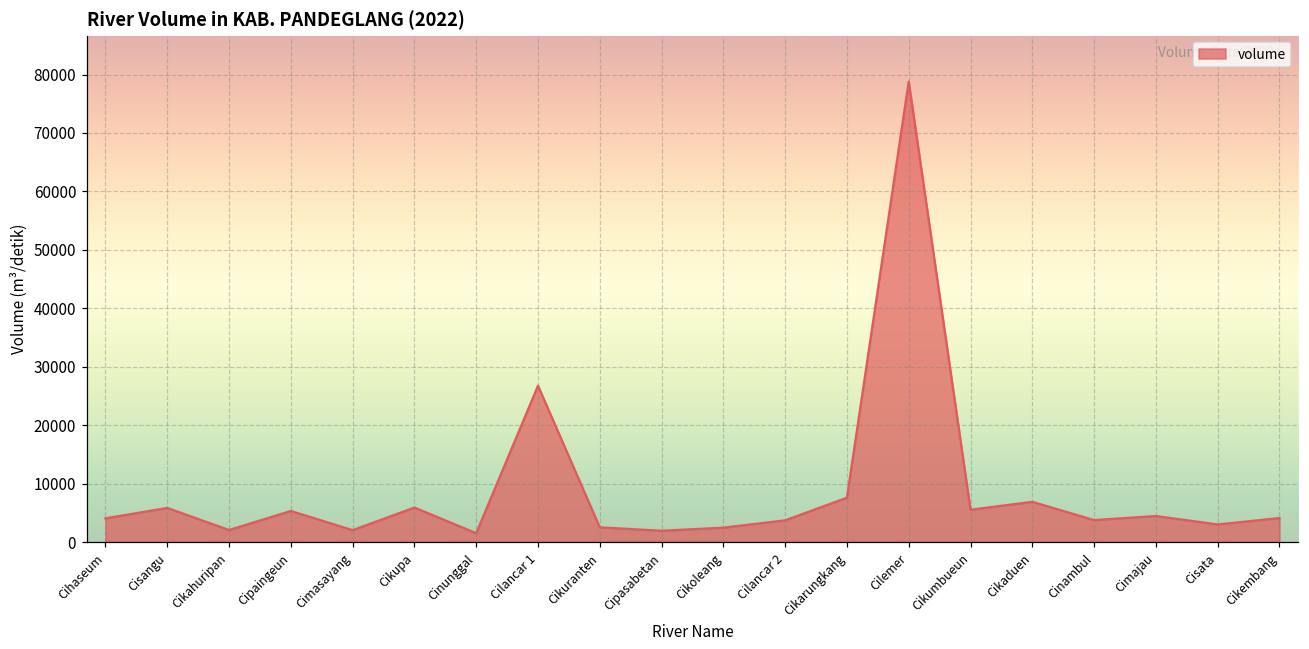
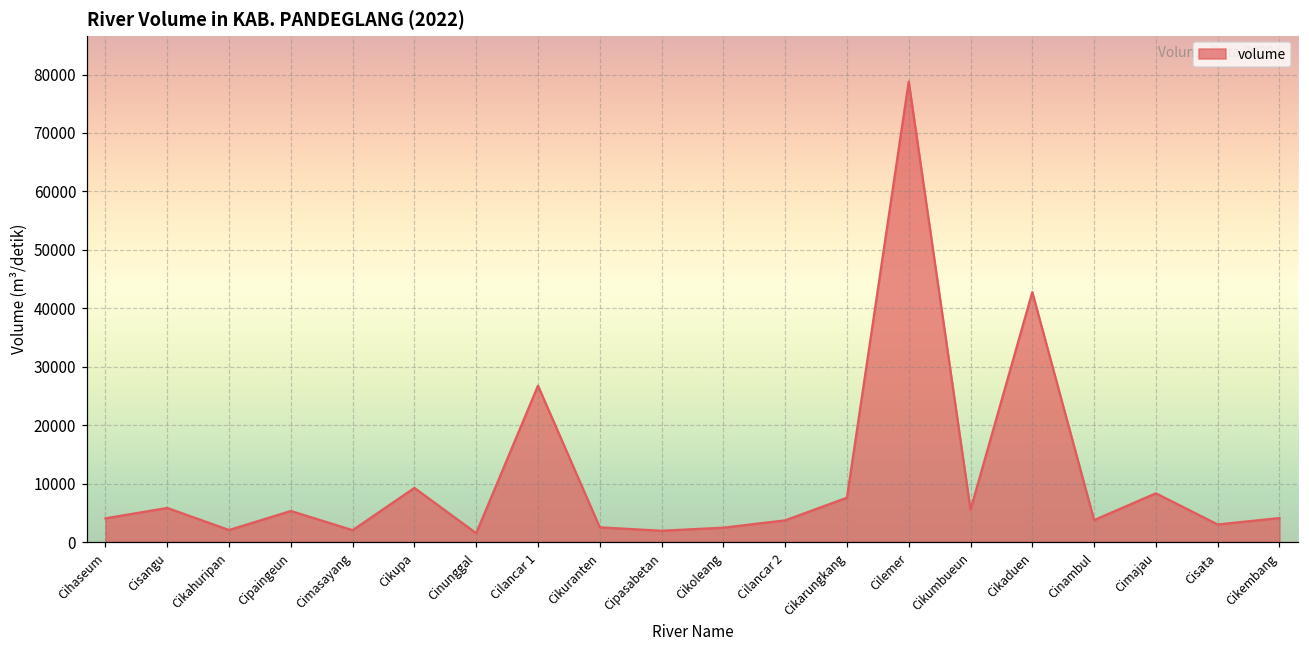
  {
    "Cihaseum": 4000,
    "Cisangu": 6000,
    "Cikahuripan": 2000,
    "Cipaingeun": 5000,
    "Cimasayang": 2000,
-   "Cikupa": 6000,
+   "Cikupa": 9000,
    "Cinunggal": 2000,
    "Cilancar 1": 27000,
    "Cikuranten": 3000,
    "Cipasabetan": 2000,
    "Cikoleang": 2000,
    "Cilancar 2": 4000,
    "Cikarungkang": 8000,
    "Cilemer": 79000,
    "Cikumbueun": 6000,
-   "Cikaduen": 7000,
+   "Cikaduen": 43000,
    "Cinambul": 4000,
-   "Cimajau": 4000,
+   "Cimajau": 8000,
    "Cisata": 3000,
    "Cikembang": 4000
  }
